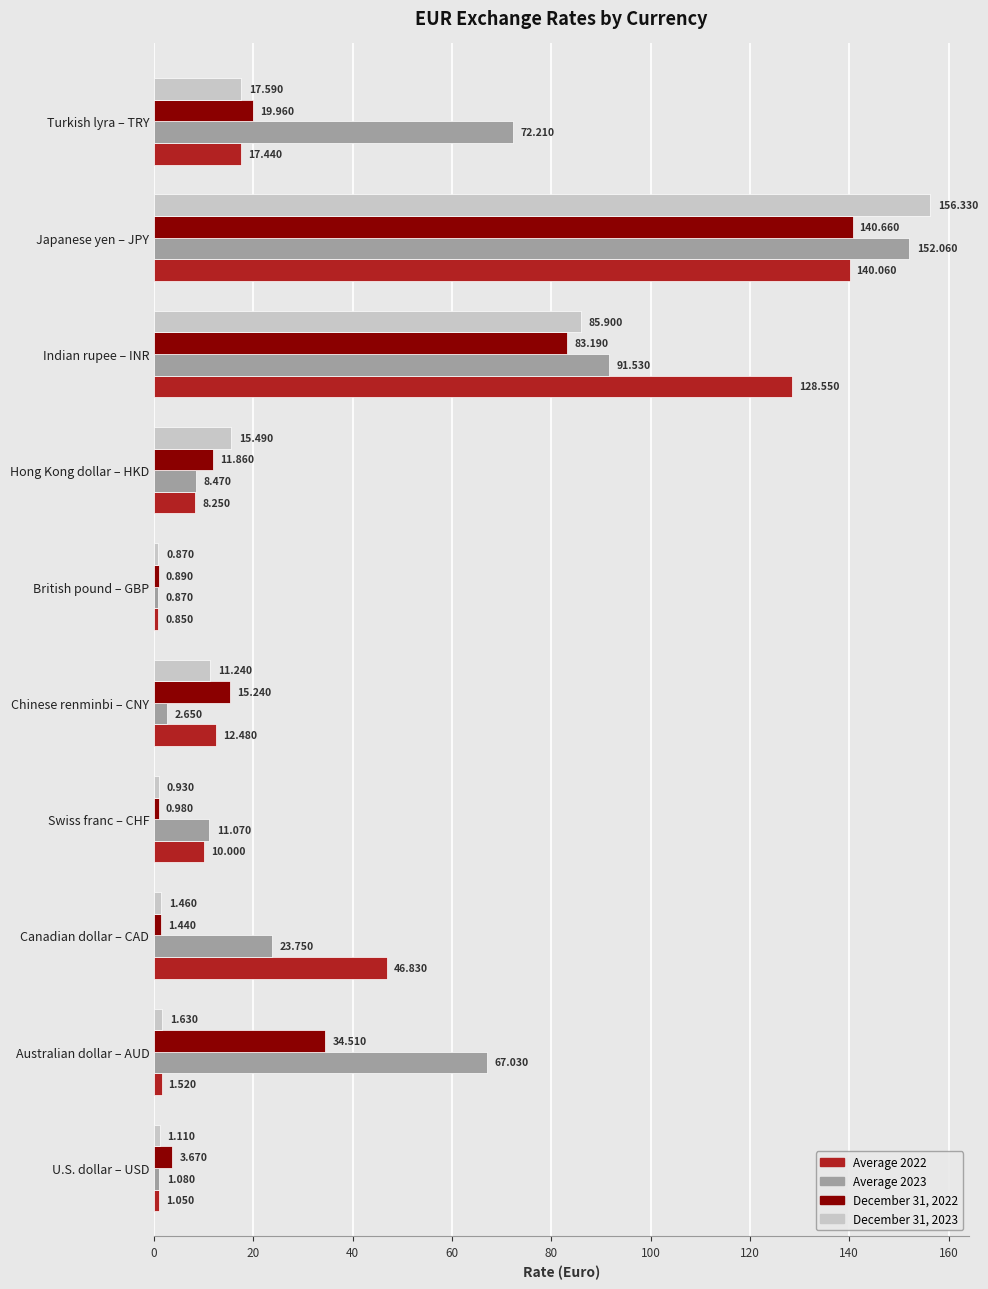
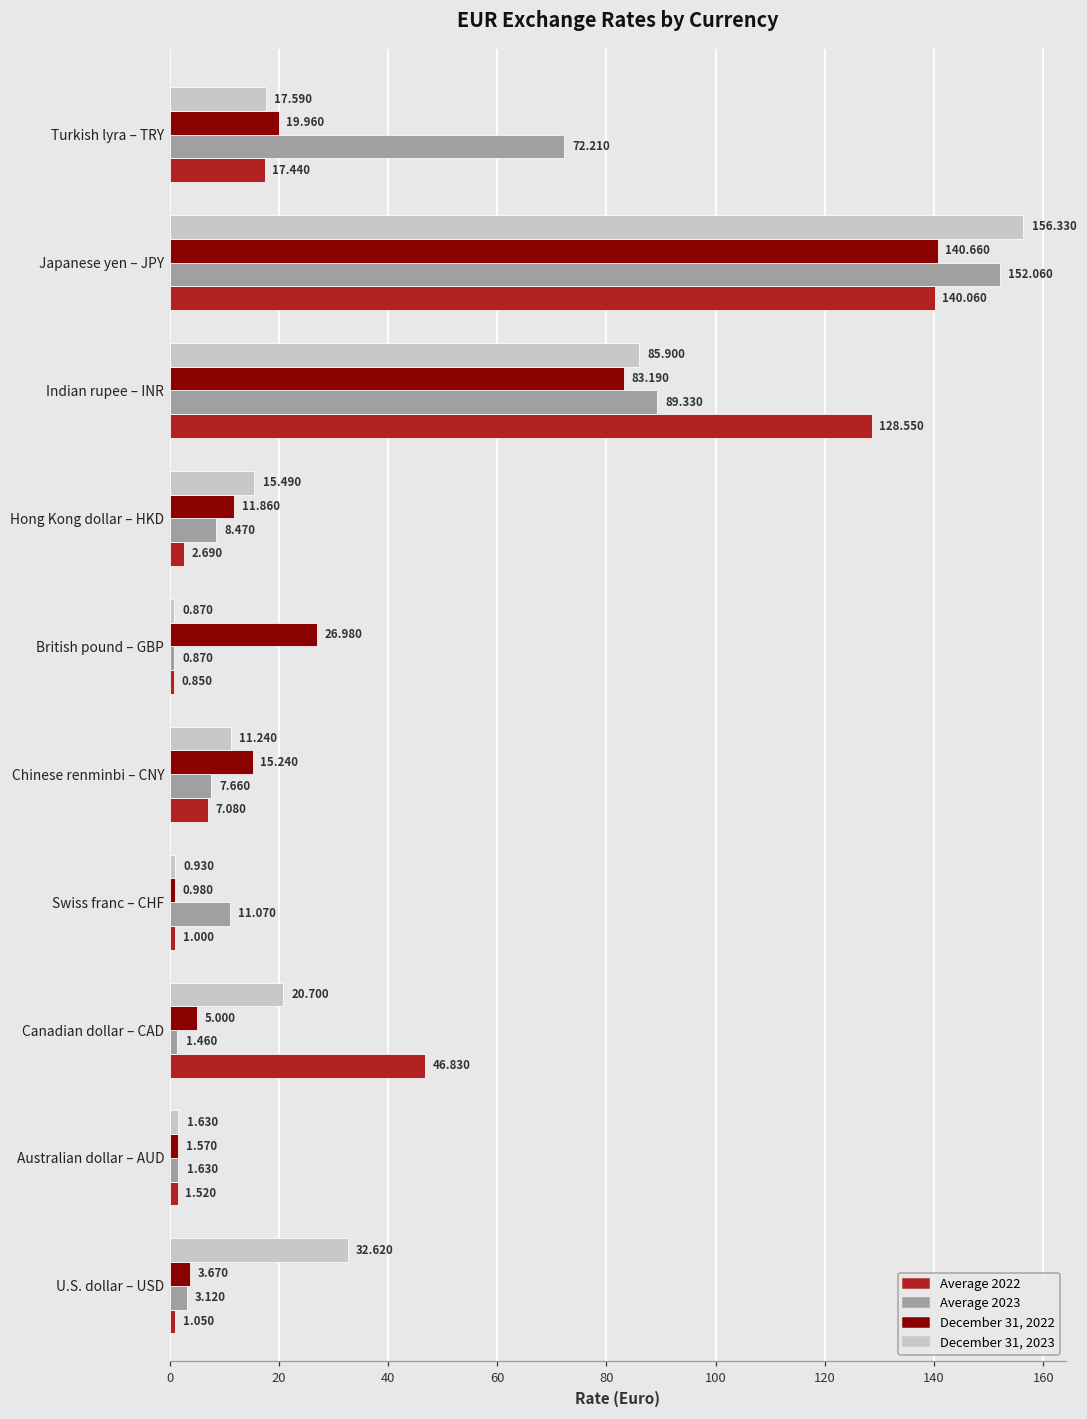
  {
    "Average 2022": {
      "Turkish lyra – TRY": 17.440,
      "Japanese yen – JPY": 140.060,
      "Indian rupee – INR": 128.550,
-     "Hong Kong dollar – HKD": 8.250,
+     "Hong Kong dollar – HKD": 2.690,
      "British pound – GBP": 0.850,
-     "Chinese renminbi – CNY": 12.480,
-     "Swiss franc – CHF": 10.000,
+     "Chinese renminbi – CNY": 7.080,
+     "Swiss franc – CHF": 1.000,
      "Canadian dollar – CAD": 46.830,
      "Australian dollar – AUD": 1.520,
      "U.S. dollar – USD": 1.050
    },
    "Average 2023": {
      "Turkish lyra – TRY": 72.210,
      "Japanese yen – JPY": 152.060,
-     "Indian rupee – INR": 91.530,
+     "Indian rupee – INR": 89.330,
      "Hong Kong dollar – HKD": 8.470,
      "British pound – GBP": 0.870,
-     "Chinese renminbi – CNY": 2.650,
+     "Chinese renminbi – CNY": 7.660,
      "Swiss franc – CHF": 11.070,
-     "Canadian dollar – CAD": 23.750,
-     "Australian dollar – AUD": 67.030,
-     "U.S. dollar – USD": 1.080
+     "Canadian dollar – CAD": 1.460,
+     "Australian dollar – AUD": 1.630,
+     "U.S. dollar – USD": 3.120
    },
    "December 31, 2022": {
      "Turkish lyra – TRY": 19.960,
      "Japanese yen – JPY": 140.660,
      "Indian rupee – INR": 83.190,
      "Hong Kong dollar – HKD": 11.860,
-     "British pound – GBP": 0.890,
+     "British pound – GBP": 26.980,
      "Chinese renminbi – CNY": 15.240,
      "Swiss franc – CHF": 0.980,
-     "Canadian dollar – CAD": 1.440,
-     "Australian dollar – AUD": 34.510,
+     "Canadian dollar – CAD": 5.000,
+     "Australian dollar – AUD": 1.570,
      "U.S. dollar – USD": 3.670
    },
    "December 31, 2023": {
      "Turkish lyra – TRY": 17.590,
      "Japanese yen – JPY": 156.330,
      "Indian rupee – INR": 85.900,
      "Hong Kong dollar – HKD": 15.490,
      "British pound – GBP": 0.870,
      "Chinese renminbi – CNY": 11.240,
      "Swiss franc – CHF": 0.930,
-     "Canadian dollar – CAD": 1.460,
+     "Canadian dollar – CAD": 20.700,
      "Australian dollar – AUD": 1.630,
-     "U.S. dollar – USD": 1.110
+     "U.S. dollar – USD": 32.620
    }
  }
